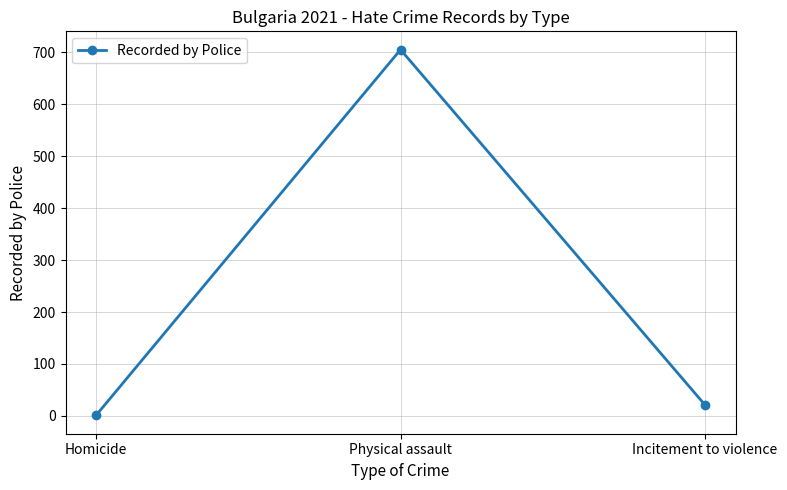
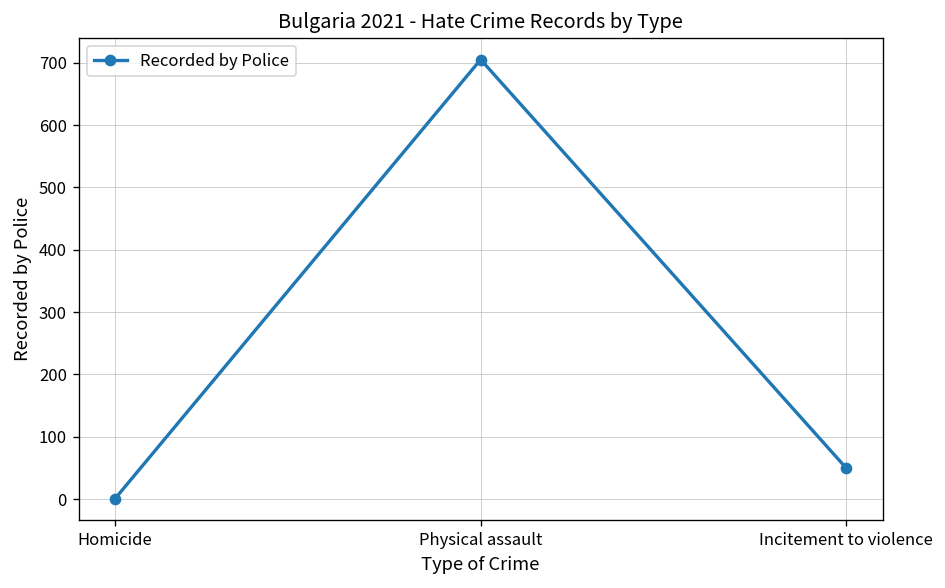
  {
    "Homicide": 0,
    "Physical assault": 710,
-   "Incitement to violence": 20
+   "Incitement to violence": 50
  }
